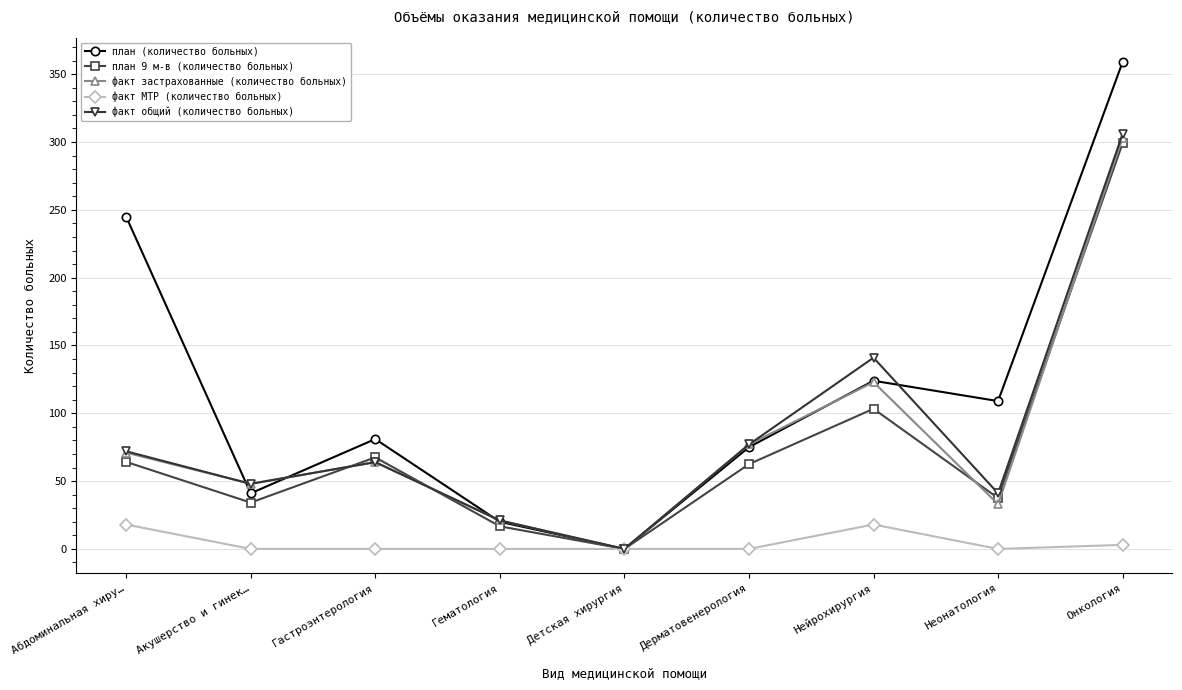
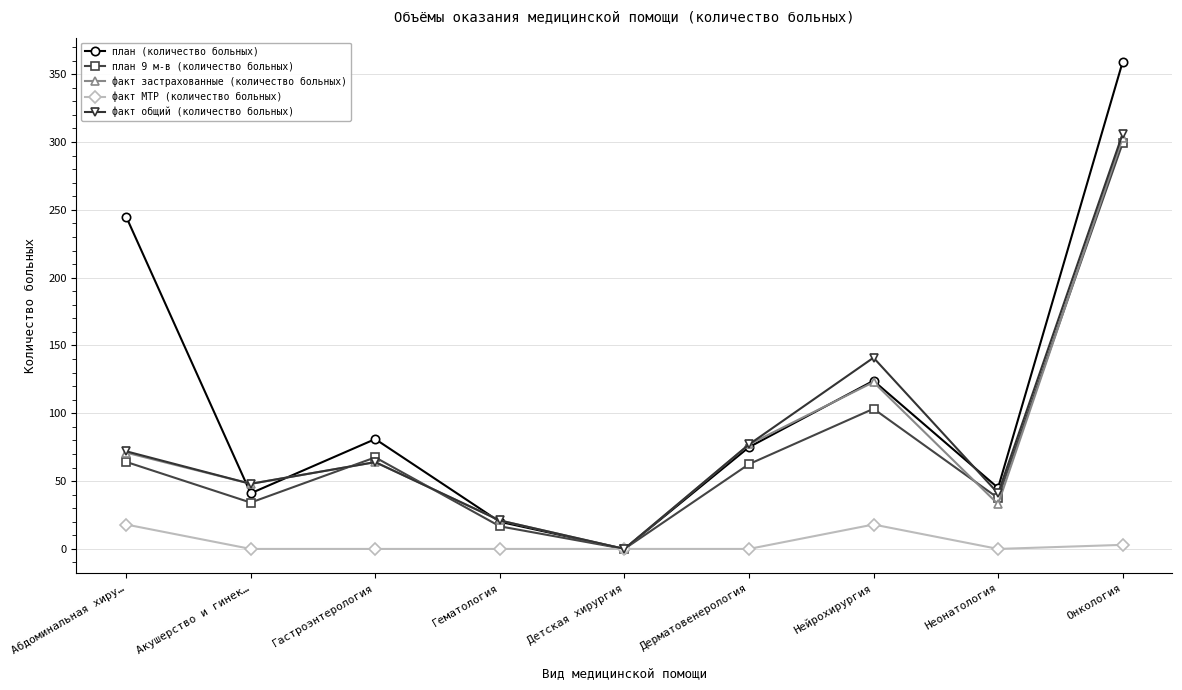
  {
    "план (количество больных)": {
      "Абдоминальная хиру…": 245,
      "Акушерство и гинек…": 41,
      "Гастроэнтерология": 81,
      "Дерматовенерология": 75,
-     "Неонатология": 109,
+     "Неонатология": 45,
      "Онкология": 359
    },
    "факт застрахованные (количество больных)": {
      "Неонатология": 33,
      "Онкология": 303
    },
    "факт МТР (количество больных)": {
      "Абдоминальная хиру…": 18,
      "Акушерство и гинек…": 0,
      "Гастроэнтерология": 0,
      "Гематология": 0,
      "Дерматовенерология": 0,
      "Нейрохирургия": 18,
      "Неонатология": 0,
      "Онкология": 3
    }
  }
